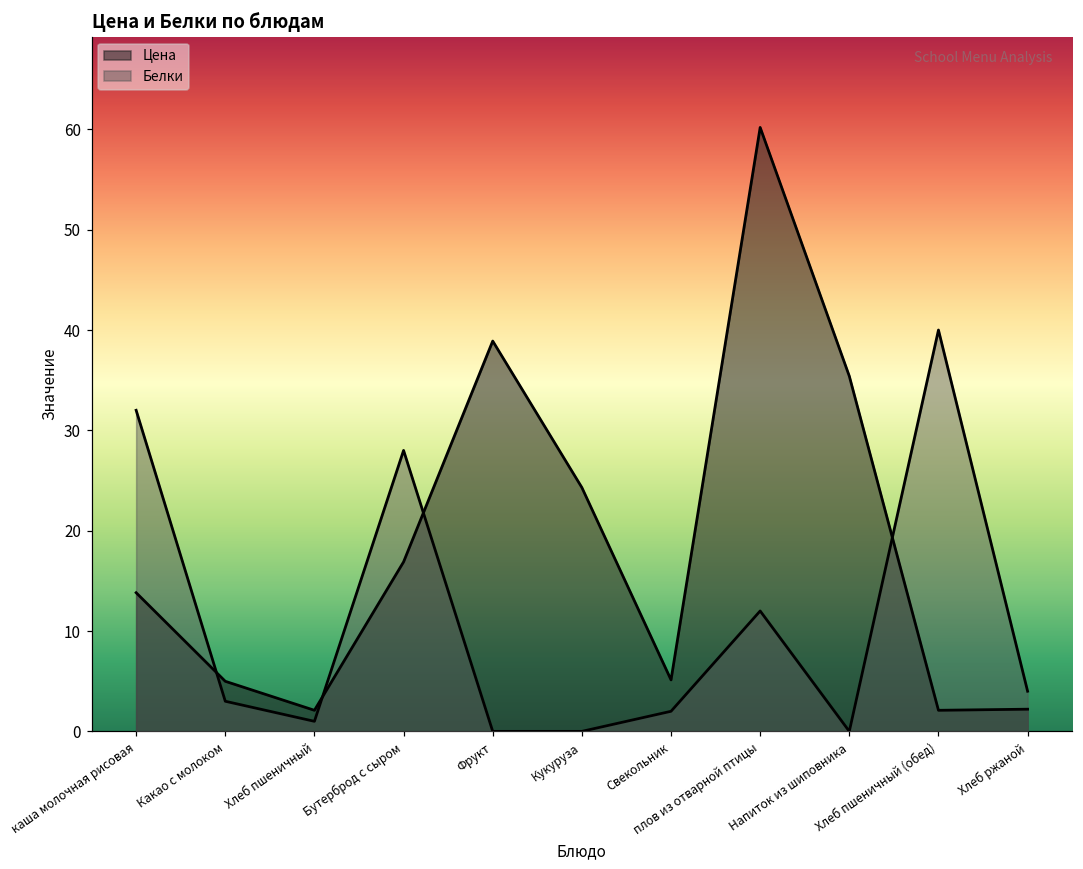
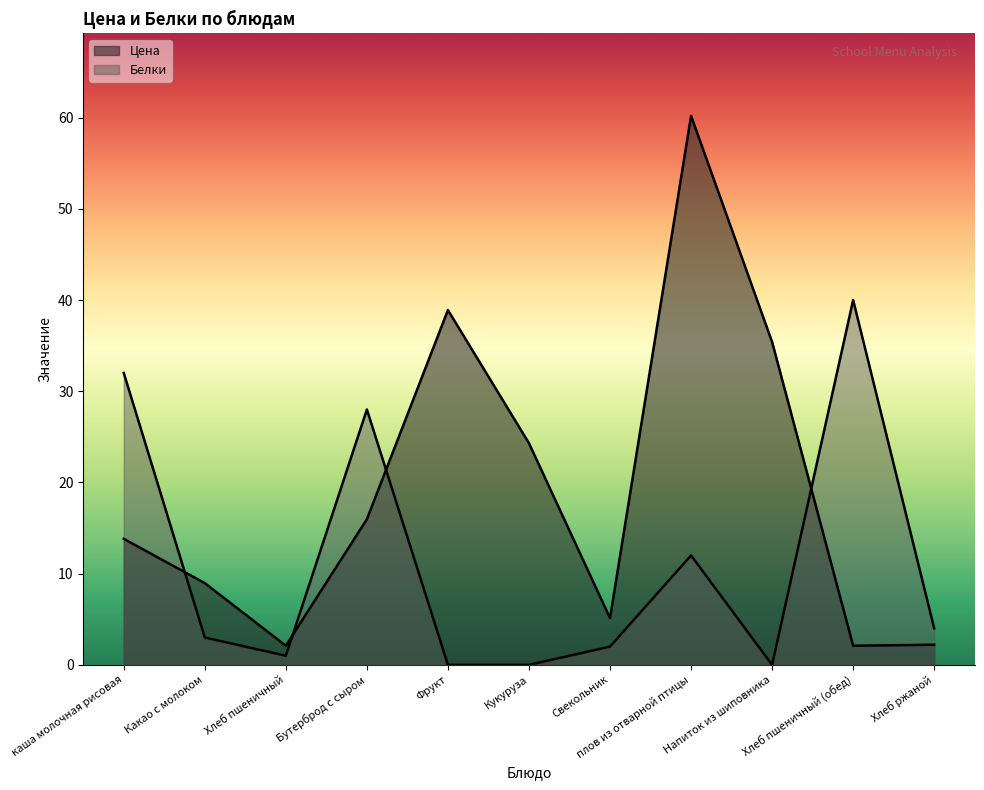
  {
    "Цена": {
      "каша молочная рисовая": 14,
-     "Какао с молоком": 5,
+     "Какао с молоком": 9,
      "Хлеб пшеничный": 2,
-     "Бутерброд с сыром": 17,
+     "Бутерброд с сыром": 16,
      "Фрукт": 39,
      "Кукуруза": 24,
      "Свекольник": 5,
      "плов из отварной птицы": 60,
      "Напиток из шиповника": 35,
      "Хлеб пшеничный (обед)": 2,
      "Хлеб ржаной": 2
    },
    "Белки": {
      "каша молочная рисовая": 32,
      "Какао с молоком": 3,
      "Хлеб пшеничный": 1,
      "Бутерброд с сыром": 28,
      "Фрукт": 0,
      "Кукуруза": 0,
      "Свекольник": 2,
      "плов из отварной птицы": 12,
      "Напиток из шиповника": 0,
      "Хлеб пшеничный (обед)": 40,
      "Хлеб ржаной": 4
    }
  }
